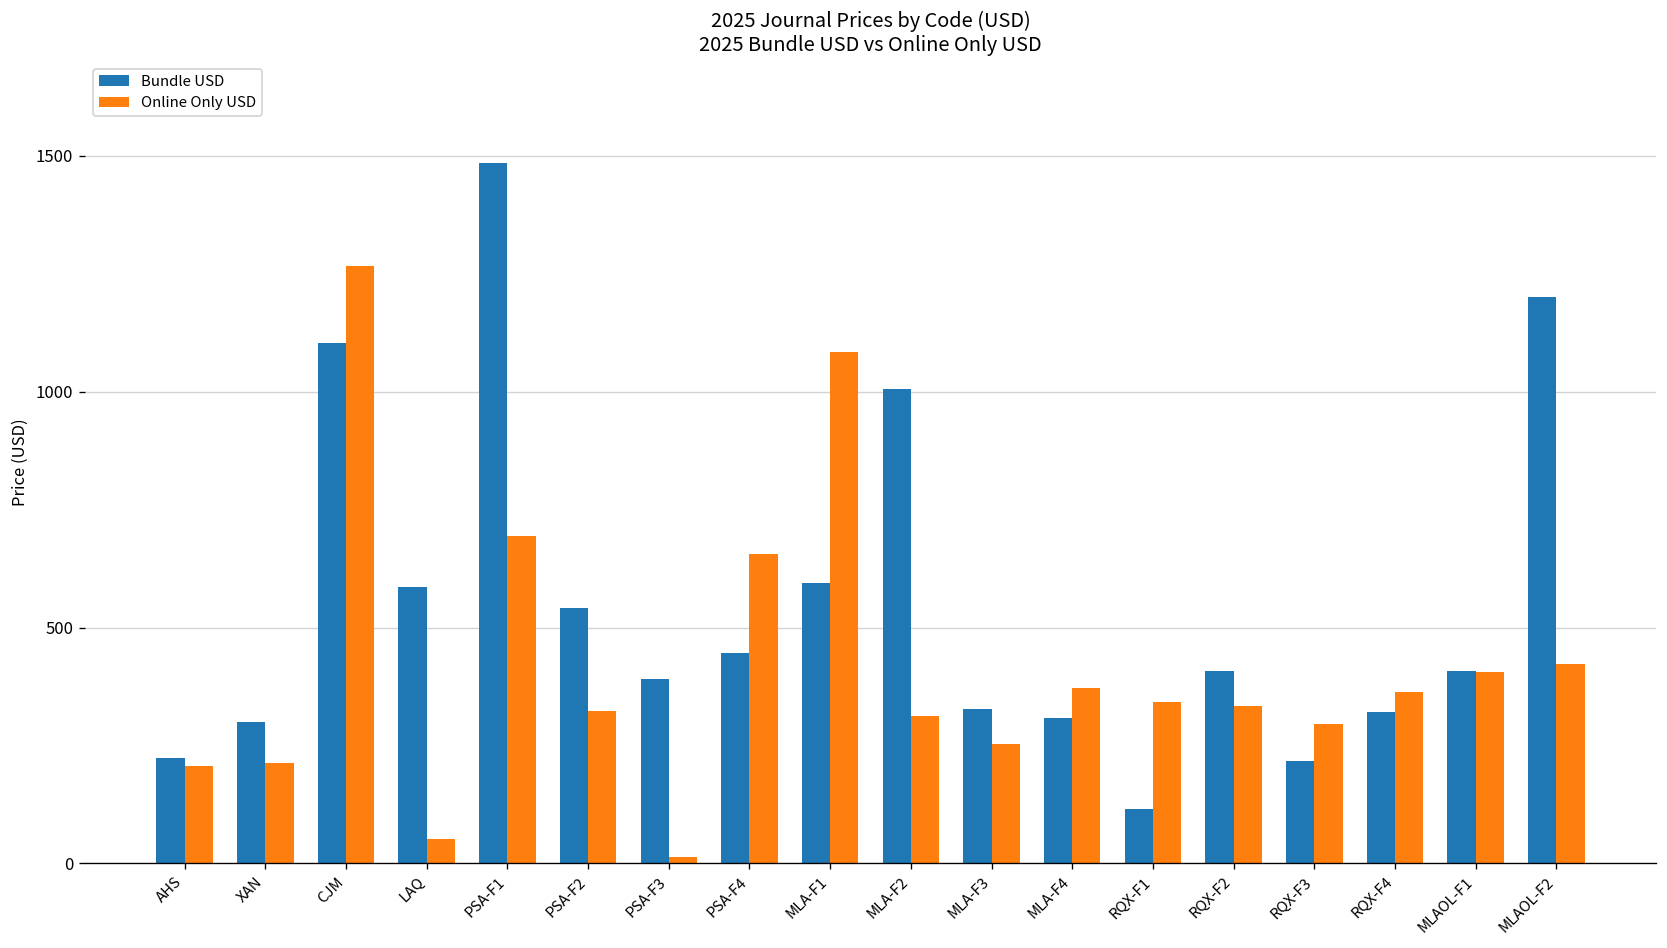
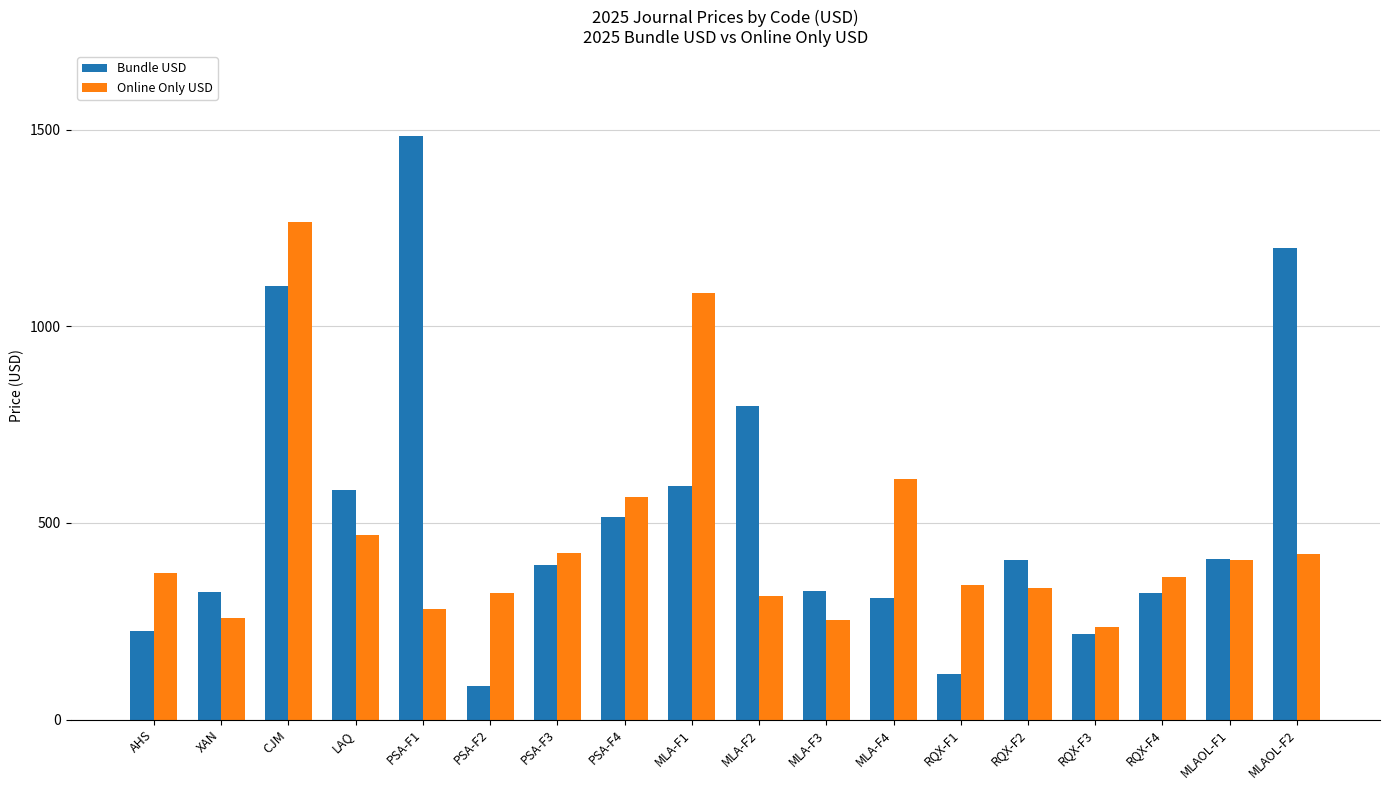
  {
    "Bundle USD": {
      "AHS": 220,
-     "XAN": 300,
+     "XAN": 320,
      "CJM": 1100,
      "LAQ": 590,
      "PSA-F1": 1490,
-     "PSA-F2": 540,
+     "PSA-F2": 90,
      "PSA-F3": 390,
-     "PSA-F4": 450,
+     "PSA-F4": 520,
      "MLA-F1": 590,
-     "MLA-F2": 1010,
+     "MLA-F2": 800,
      "MLA-F3": 330,
      "MLA-F4": 310,
      "RQX-F1": 120,
      "RQX-F2": 410,
      "RQX-F3": 220,
      "RQX-F4": 320,
      "MLAOL-F1": 410,
      "MLAOL-F2": 1200
    },
    "Online Only USD": {
-     "AHS": 210,
-     "XAN": 210,
+     "AHS": 370,
+     "XAN": 260,
      "CJM": 1270,
-     "LAQ": 50,
-     "PSA-F1": 690,
+     "LAQ": 470,
+     "PSA-F1": 280,
      "PSA-F2": 320,
-     "PSA-F3": 10,
-     "PSA-F4": 660,
+     "PSA-F3": 420,
+     "PSA-F4": 570,
      "MLA-F1": 1080,
      "MLA-F2": 310,
      "MLA-F3": 250,
-     "MLA-F4": 370,
+     "MLA-F4": 610,
      "RQX-F1": 340,
      "RQX-F2": 330,
-     "RQX-F3": 300,
+     "RQX-F3": 240,
      "RQX-F4": 360,
      "MLAOL-F1": 410,
      "MLAOL-F2": 420
    }
  }
